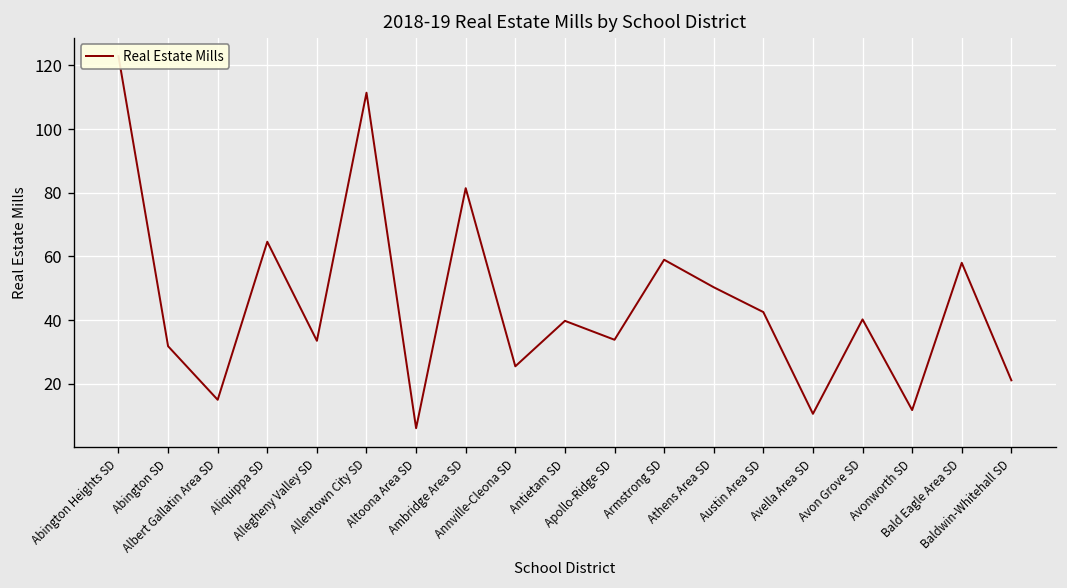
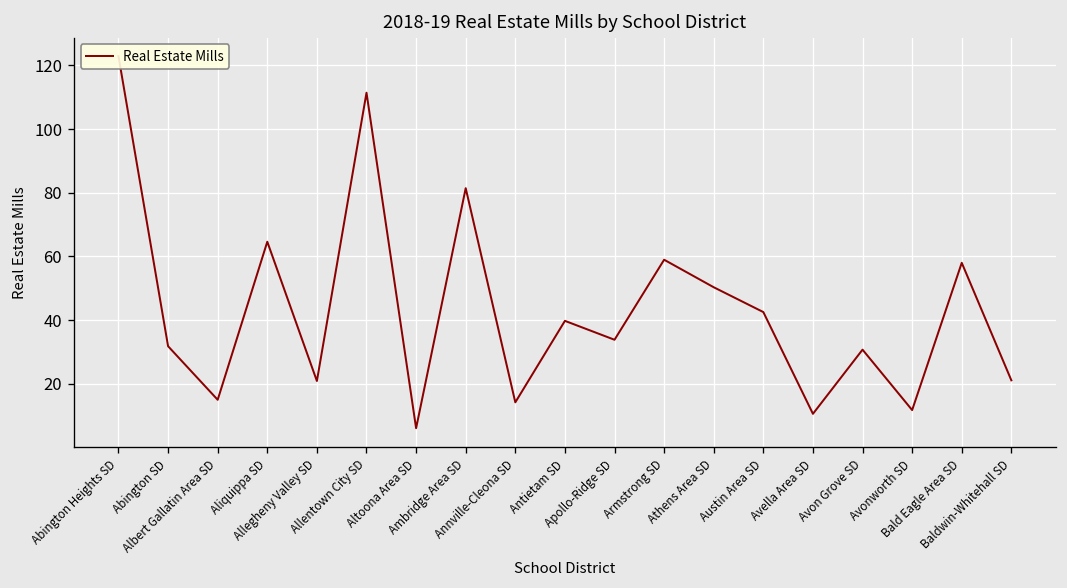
  {
    "Abington SD": 32,
    "Albert Gallatin Area SD": 15,
    "Aliquippa SD": 65,
-   "Allegheny Valley SD": 33,
+   "Allegheny Valley SD": 21,
    "Allentown City SD": 111,
    "Altoona Area SD": 6,
    "Ambridge Area SD": 81,
-   "Annville-Cleona SD": 25,
+   "Annville-Cleona SD": 14,
    "Antietam SD": 40,
    "Apollo-Ridge SD": 34,
    "Armstrong SD": 59,
    "Athens Area SD": 50,
    "Austin Area SD": 43,
    "Avella Area SD": 11,
-   "Avon Grove SD": 40,
+   "Avon Grove SD": 31,
    "Avonworth SD": 12,
    "Bald Eagle Area SD": 58,
    "Baldwin-Whitehall SD": 21
  }
